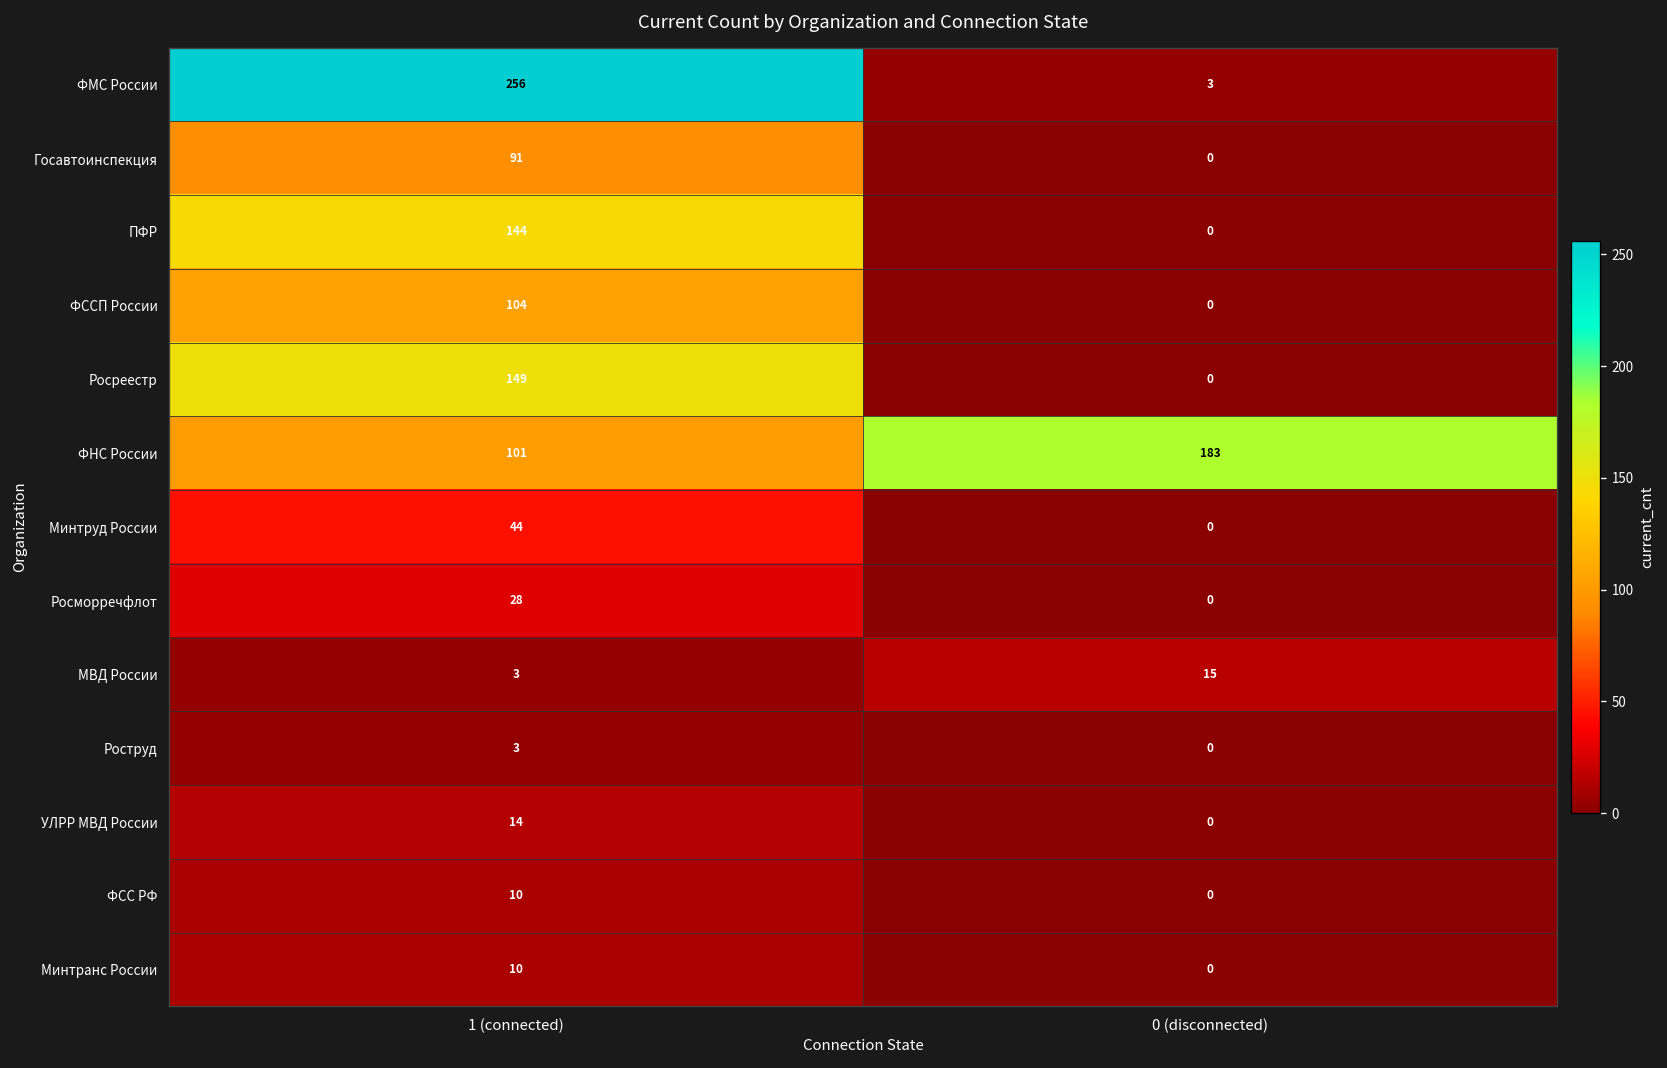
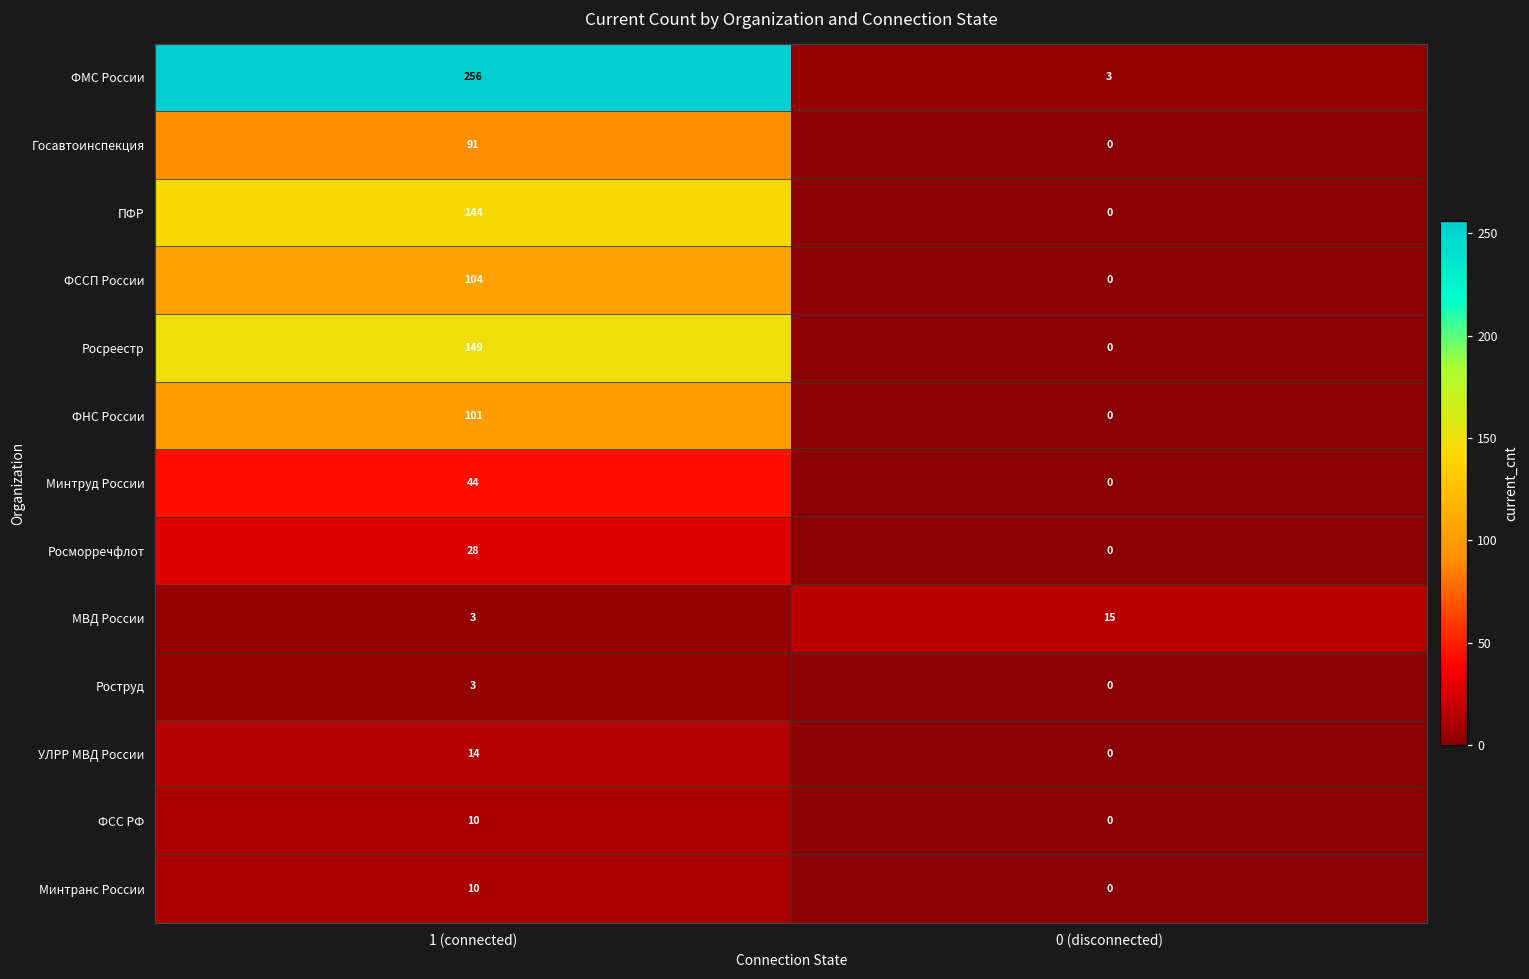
  {
    "ФМС России": {
      "1 (connected)": 256,
      "0 (disconnected)": 3
    },
    "Госавтоинспекция": {
      "1 (connected)": 91,
      "0 (disconnected)": 0
    },
    "ПФР": {
      "1 (connected)": 144,
      "0 (disconnected)": 0
    },
    "ФССП России": {
      "1 (connected)": 104,
      "0 (disconnected)": 0
    },
    "Росреестр": {
      "1 (connected)": 149,
      "0 (disconnected)": 0
    },
    "ФНС России": {
      "1 (connected)": 101,
-     "0 (disconnected)": 183
+     "0 (disconnected)": 0
    },
    "Минтруд России": {
      "1 (connected)": 44,
      "0 (disconnected)": 0
    },
    "Росморречфлот": {
      "1 (connected)": 28,
      "0 (disconnected)": 0
    },
    "МВД России": {
      "1 (connected)": 3,
      "0 (disconnected)": 15
    },
    "Роструд": {
      "1 (connected)": 3,
      "0 (disconnected)": 0
    },
    "УЛРР МВД России": {
      "1 (connected)": 14,
      "0 (disconnected)": 0
    },
    "ФСС РФ": {
      "1 (connected)": 10,
      "0 (disconnected)": 0
    },
    "Минтранс России": {
      "1 (connected)": 10,
      "0 (disconnected)": 0
    }
  }
